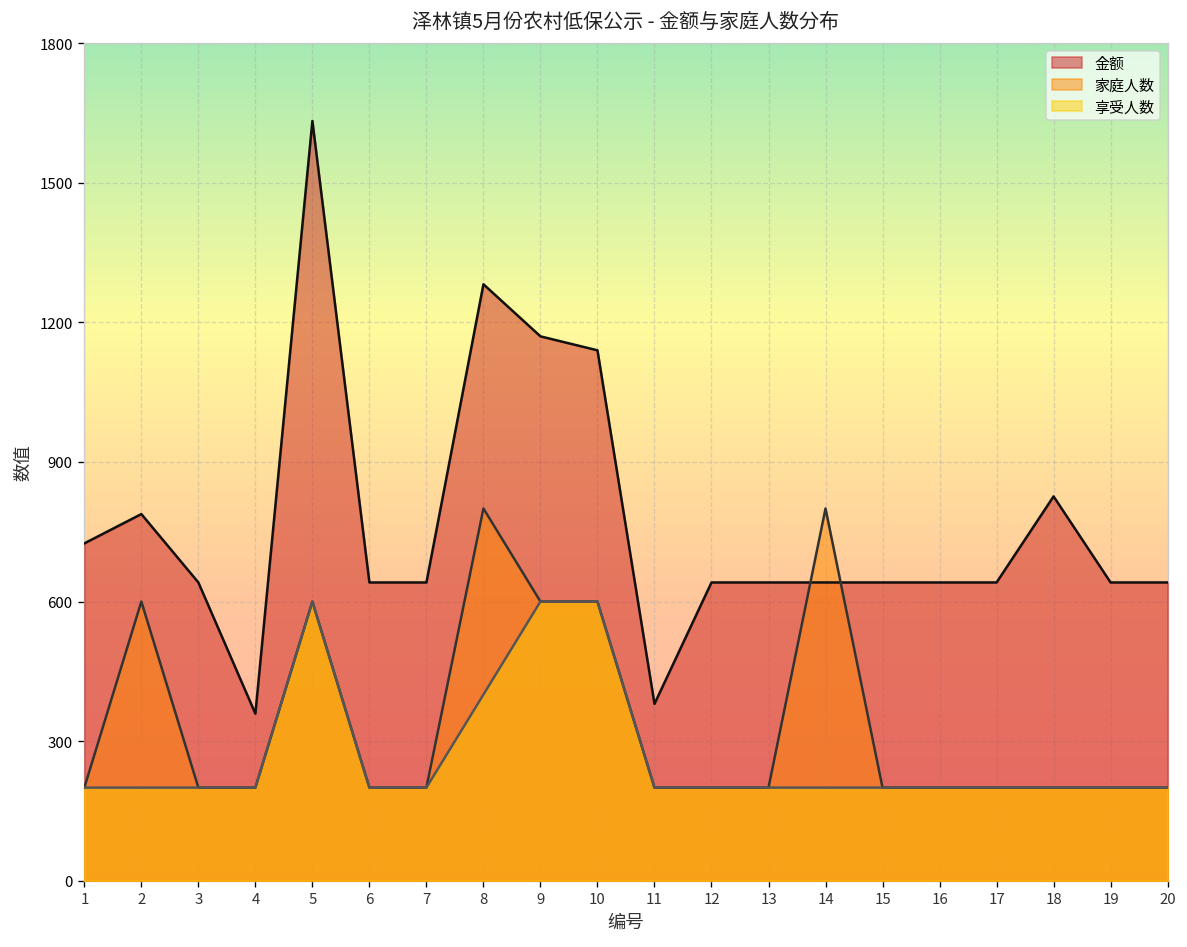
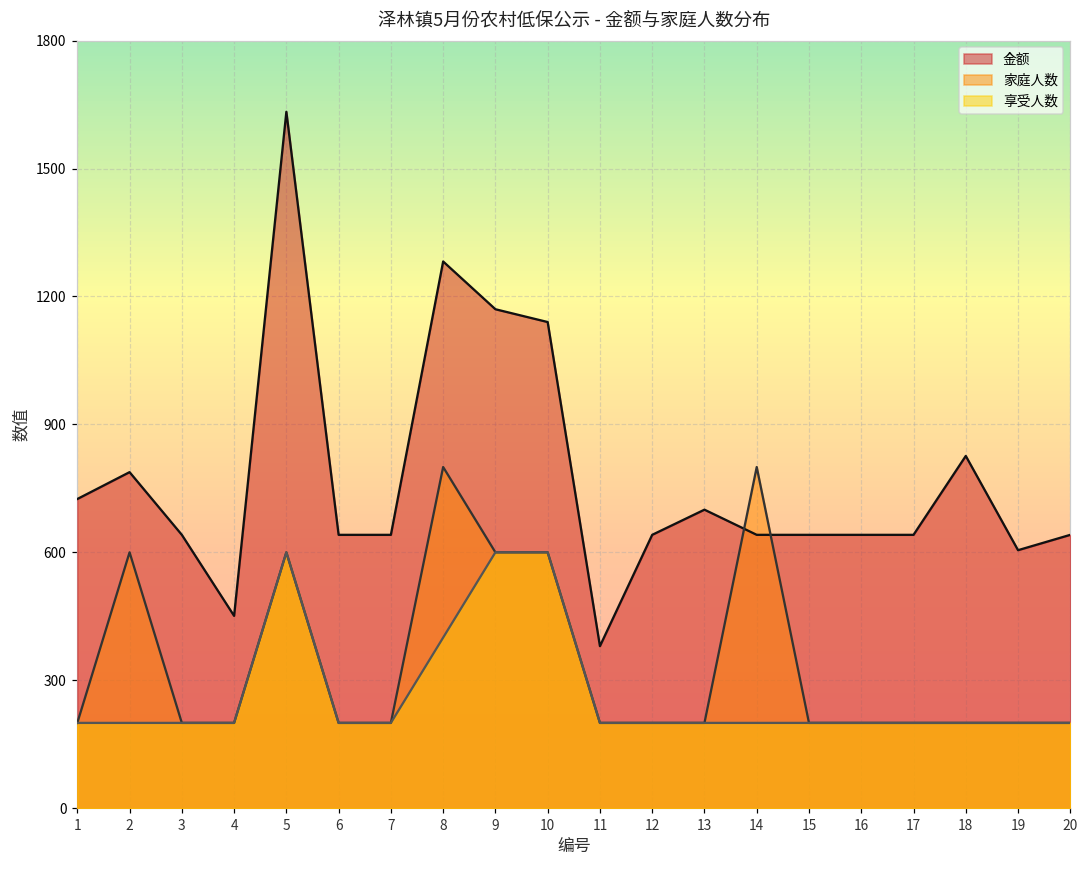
  {
    "金额": {
      "1": 730,
      "2": 790,
      "3": 640,
-     "4": 360,
+     "4": 450,
      "5": 1630,
      "6": 640,
      "7": 640,
      "8": 1280,
      "9": 1170,
      "10": 1140,
      "11": 380,
      "12": 640,
-     "13": 640,
+     "13": 700,
      "14": 640,
      "15": 640,
      "16": 640,
      "17": 640,
      "18": 830,
-     "19": 640,
+     "19": 610,
      "20": 640
    }
  }
